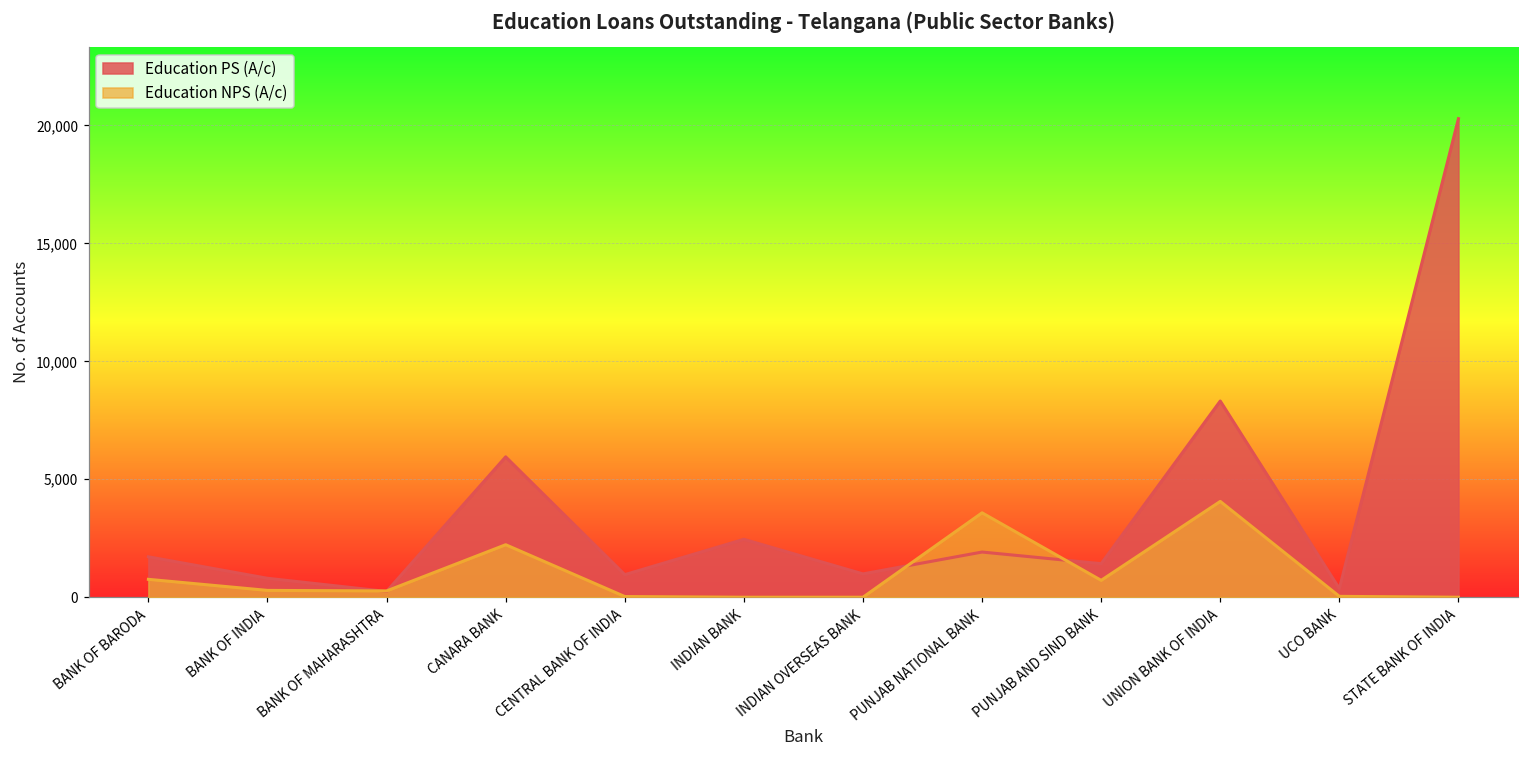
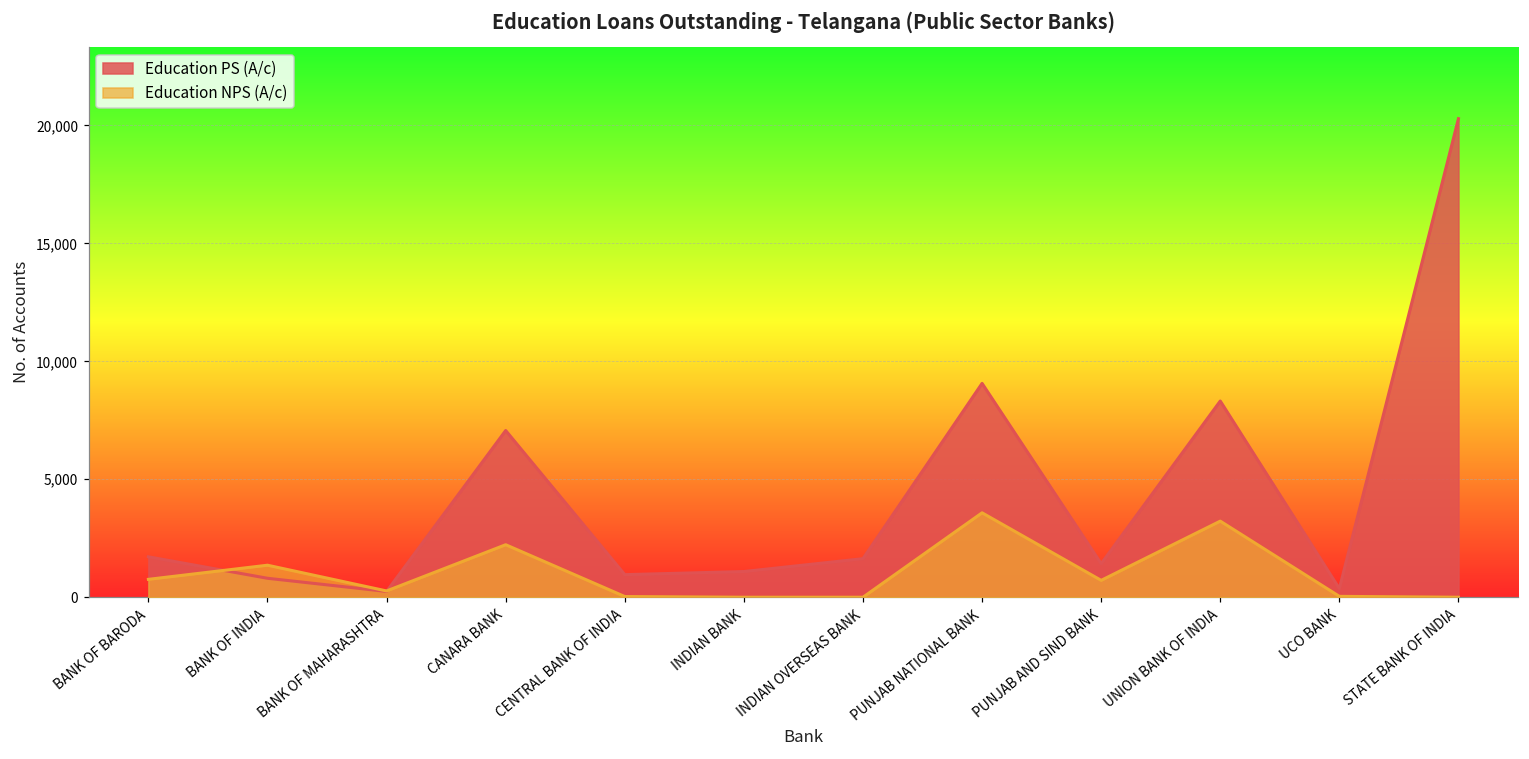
  {
    "Education PS (A/c)": {
      "BANK OF BARODA": "1,700",
      "BANK OF INDIA": "800",
-     "CANARA BANK": "6,000",
+     "CANARA BANK": "7,100",
      "CENTRAL BANK OF INDIA": "1,000",
-     "INDIAN BANK": "2,500",
-     "INDIAN OVERSEAS BANK": "1,000",
-     "PUNJAB NATIONAL BANK": "1,900",
+     "INDIAN BANK": "1,100",
+     "INDIAN OVERSEAS BANK": "1,600",
+     "PUNJAB NATIONAL BANK": "9,100",
      "PUNJAB AND SIND BANK": "1,400",
      "UNION BANK OF INDIA": "8,300",
      "UCO BANK": "400",
      "STATE BANK OF INDIA": "20,300"
    },
    "Education NPS (A/c)": {
      "BANK OF BARODA": "800",
-     "BANK OF INDIA": "300",
+     "BANK OF INDIA": "1,400",
      "CANARA BANK": "2,200",
      "CENTRAL BANK OF INDIA": "0",
      "INDIAN BANK": "0",
      "INDIAN OVERSEAS BANK": "0",
      "PUNJAB NATIONAL BANK": "3,600",
      "PUNJAB AND SIND BANK": "700",
-     "UNION BANK OF INDIA": "4,100",
+     "UNION BANK OF INDIA": "3,200",
      "UCO BANK": "0",
      "STATE BANK OF INDIA": "0"
    }
  }
